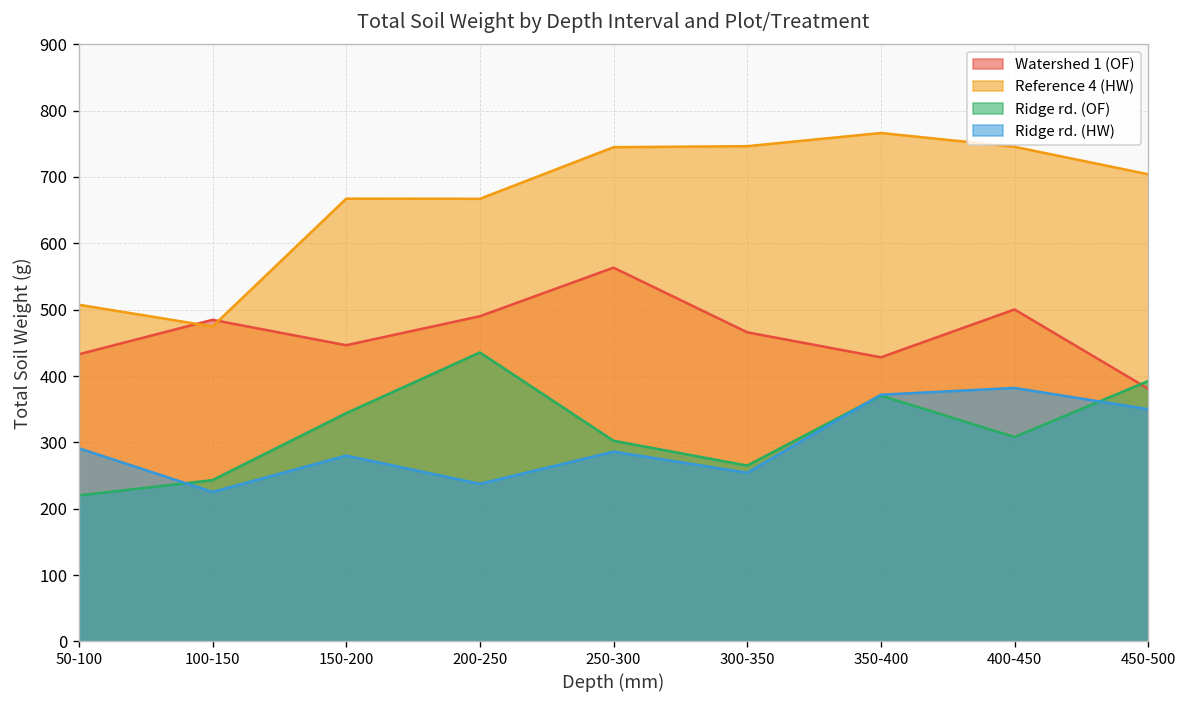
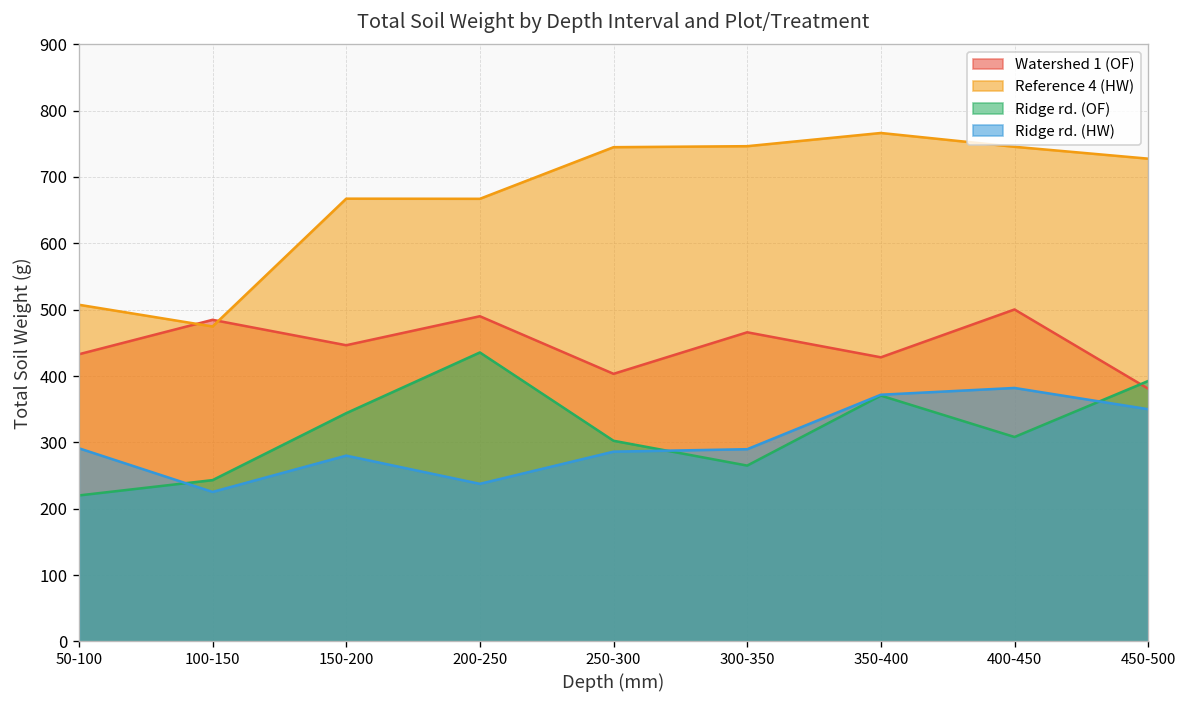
  {
    "Watershed 1 (OF)": {
      "50-100": 430,
      "100-150": 480,
      "150-200": 450,
      "200-250": 490,
-     "250-300": 560,
+     "250-300": 400,
      "300-350": 470,
      "350-400": 430,
      "400-450": 500,
      "450-500": 380
    },
    "Reference 4 (HW)": {
      "50-100": 510,
      "100-150": 470,
      "150-200": 670,
      "200-250": 670,
      "250-300": 740,
      "300-350": 750,
      "350-400": 770,
-     "450-500": 700
+     "450-500": 730
    },
    "Ridge rd. (OF)": {
      "50-100": 220,
      "100-150": 240,
      "150-200": 340,
      "200-250": 440,
      "250-300": 300,
      "300-350": 270,
      "400-450": 310,
      "450-500": 390
    },
    "Ridge rd. (HW)": {
      "50-100": 290,
      "100-150": 230,
      "150-200": 280,
      "200-250": 240,
      "250-300": 290,
-     "300-350": 250,
+     "300-350": 290,
      "400-450": 380,
      "450-500": 350
    }
  }
